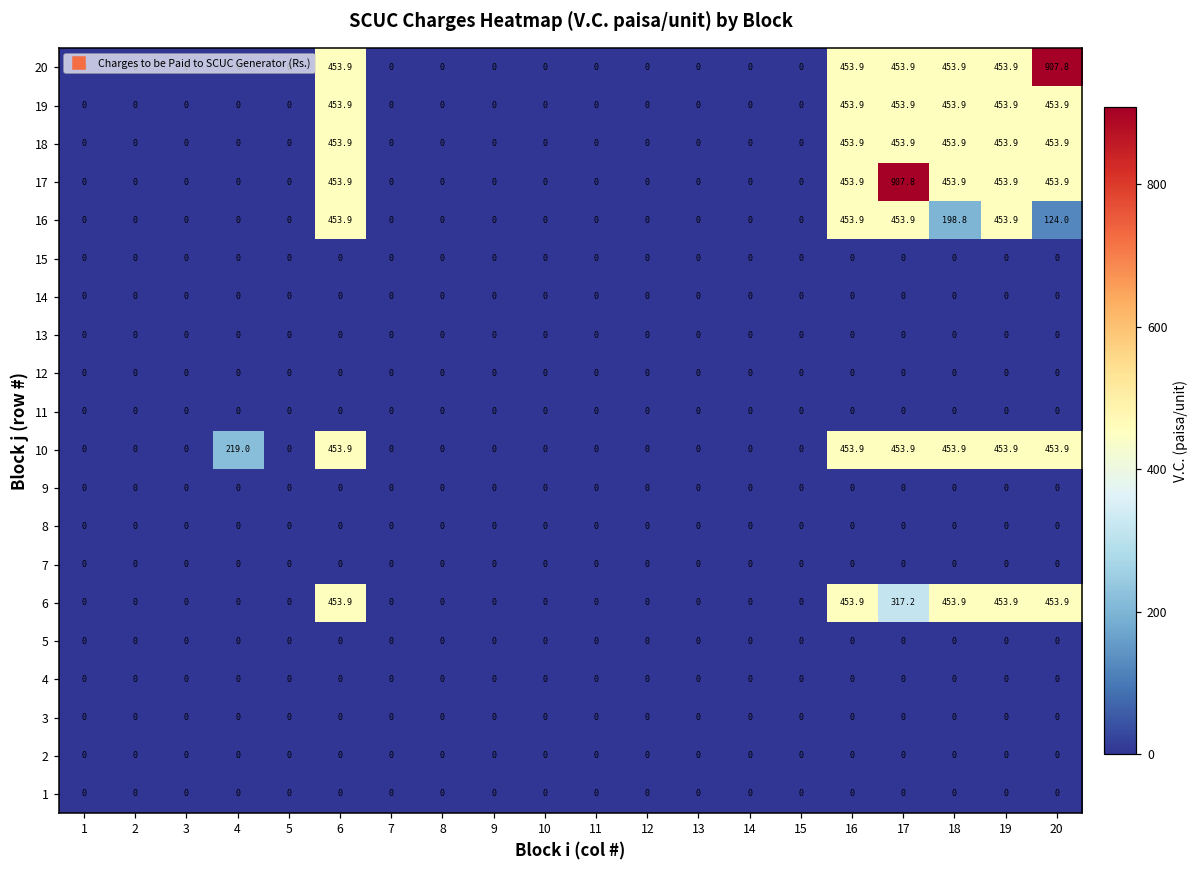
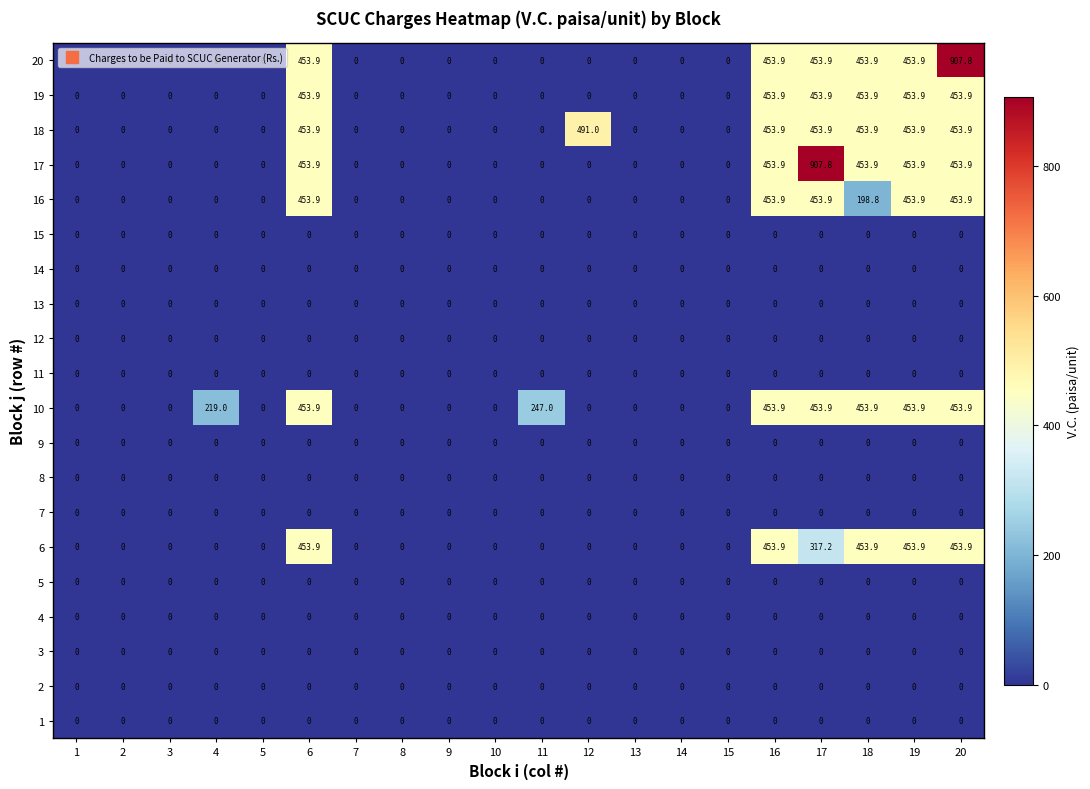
  {
    "18": {
      "1": 0,
      "2": 0,
      "3": 0,
      "4": 0,
      "5": 0,
      "6": 453.9,
      "7": 0,
      "8": 0,
      "9": 0,
      "10": 0,
      "11": 0,
-     "12": 0,
+     "12": 491.0,
      "13": 0,
      "14": 0,
      "15": 0,
      "16": 453.9,
      "17": 453.9,
      "18": 453.9,
      "19": 453.9,
      "20": 453.9
    },
    "16": {
      "1": 0,
      "2": 0,
      "3": 0,
      "4": 0,
      "5": 0,
      "6": 453.9,
      "7": 0,
      "8": 0,
      "9": 0,
      "10": 0,
      "11": 0,
      "12": 0,
      "13": 0,
      "14": 0,
      "15": 0,
      "16": 453.9,
      "17": 453.9,
      "18": 198.8,
      "19": 453.9,
-     "20": 124.0
+     "20": 453.9
    },
    "10": {
      "1": 0,
      "2": 0,
      "3": 0,
      "4": 219.0,
      "5": 0,
      "6": 453.9,
      "7": 0,
      "8": 0,
      "9": 0,
      "10": 0,
-     "11": 0,
+     "11": 247.0,
      "12": 0,
      "13": 0,
      "14": 0,
      "15": 0,
      "16": 453.9,
      "17": 453.9,
      "18": 453.9,
      "19": 453.9,
      "20": 453.9
    }
  }
